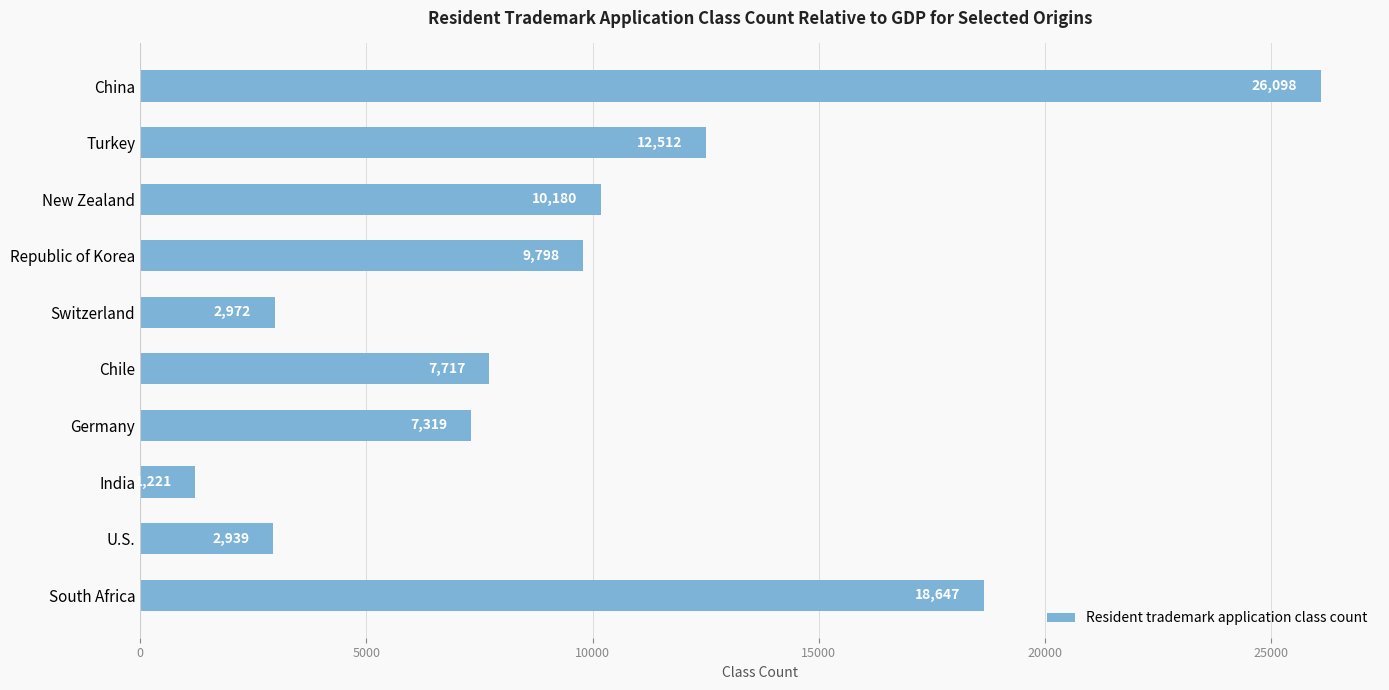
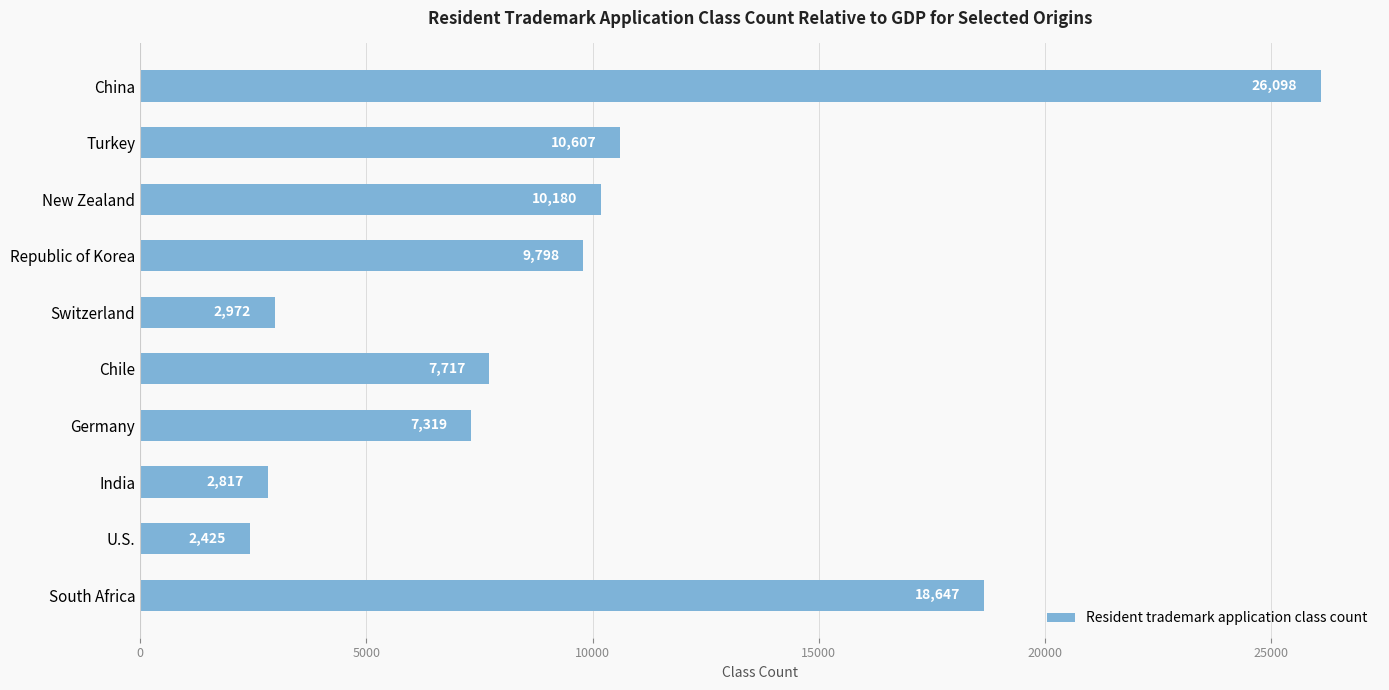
  {
    "China": "26,098",
-   "Turkey": "12,512",
+   "Turkey": "10,607",
    "New Zealand": "10,180",
    "Republic of Korea": "9,798",
    "Switzerland": "2,972",
    "Chile": "7,717",
    "Germany": "7,319",
-   "India": "1,221",
-   "U.S.": "2,939",
+   "India": "2,817",
+   "U.S.": "2,425",
    "South Africa": "18,647"
  }
